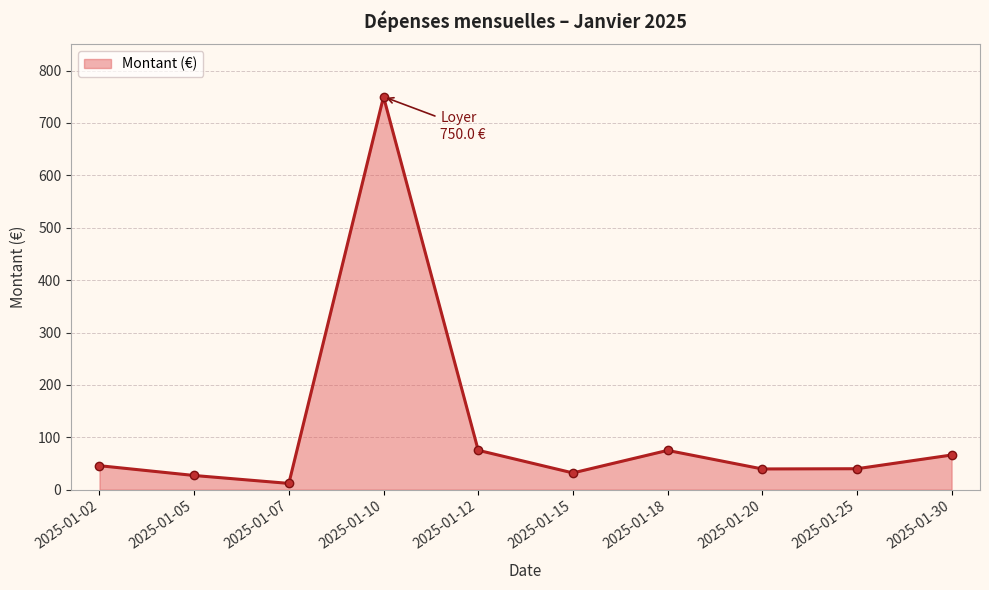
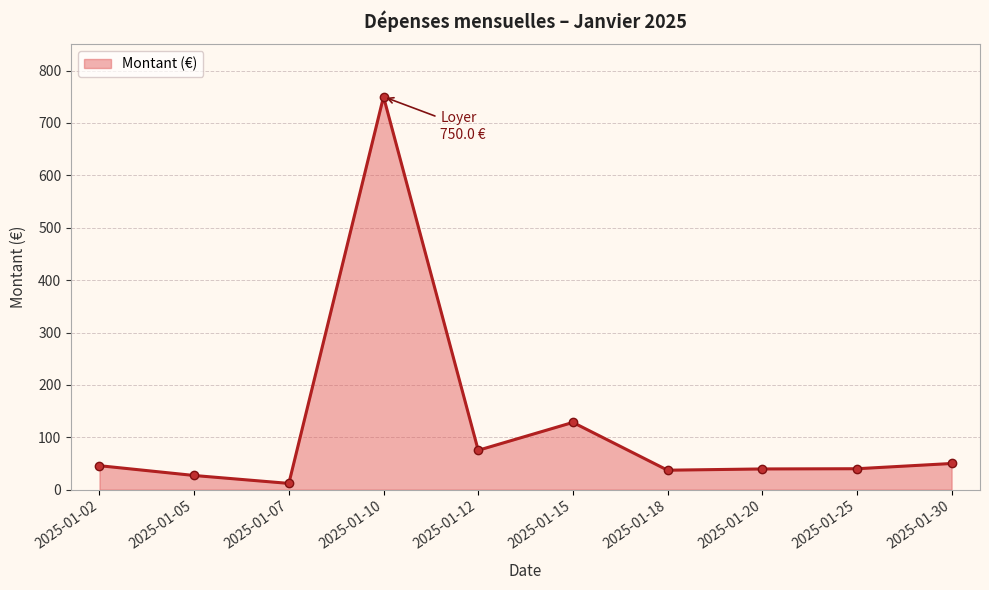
  {
    "2025-01-02": 50,
    "2025-01-05": 30,
    "2025-01-07": 10,
    "2025-01-12": 80,
-   "2025-01-15": 30,
-   "2025-01-18": 80,
+   "2025-01-15": 130,
+   "2025-01-18": 40,
    "2025-01-20": 40,
    "2025-01-25": 40,
-   "2025-01-30": 70
+   "2025-01-30": 50
  }
